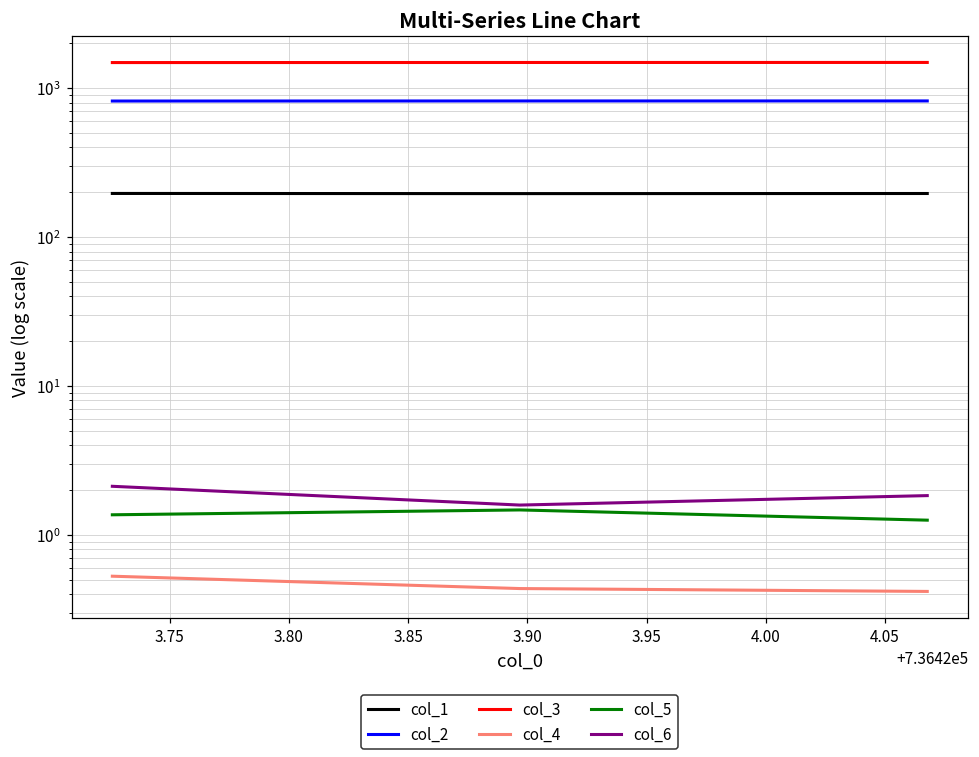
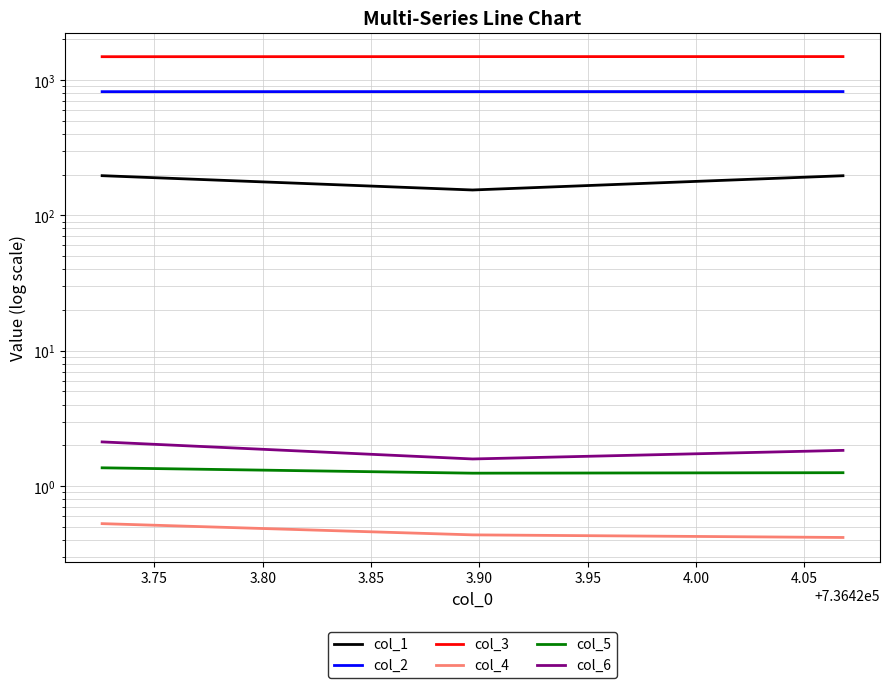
  {
    "col_1": {
-     "3.90": 200
+     "3.90": 150
    },
    "col_2": {
      "3.90": 800
    },
    "col_3": {
      "3.90": 1500
    },
    "col_4": {
      "3.90": 0.44
    },
    "col_5": {
-     "3.90": 1.5
+     "3.90": 1.2
    },
    "col_6": {
      "3.90": 1.6
    }
  }
